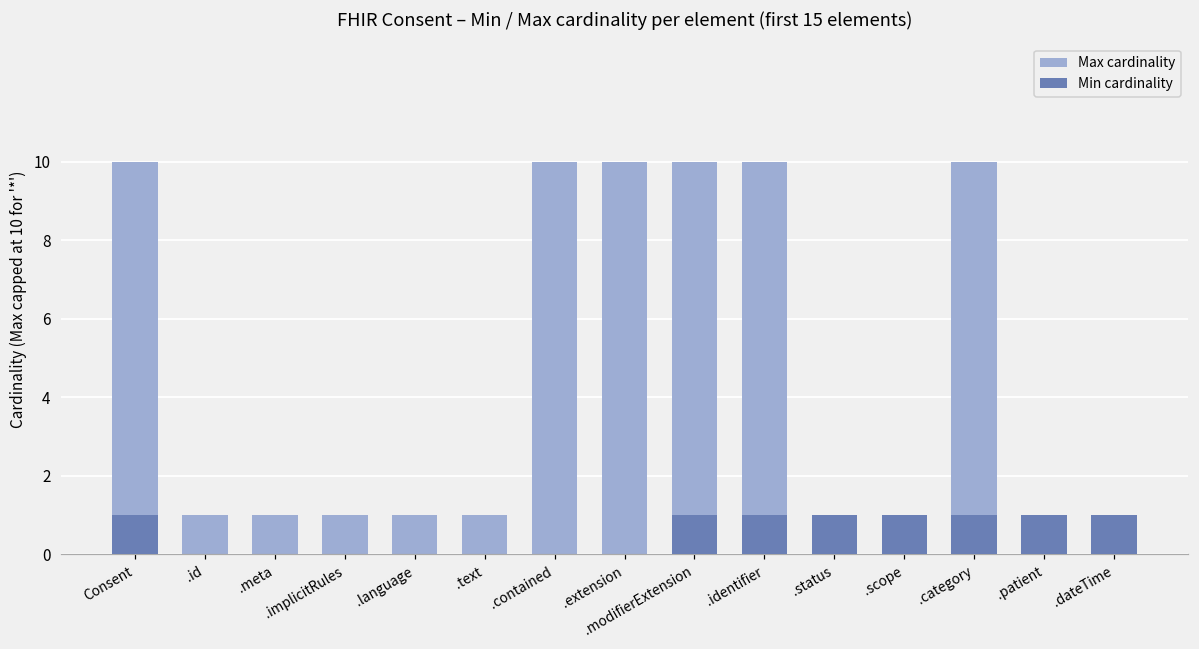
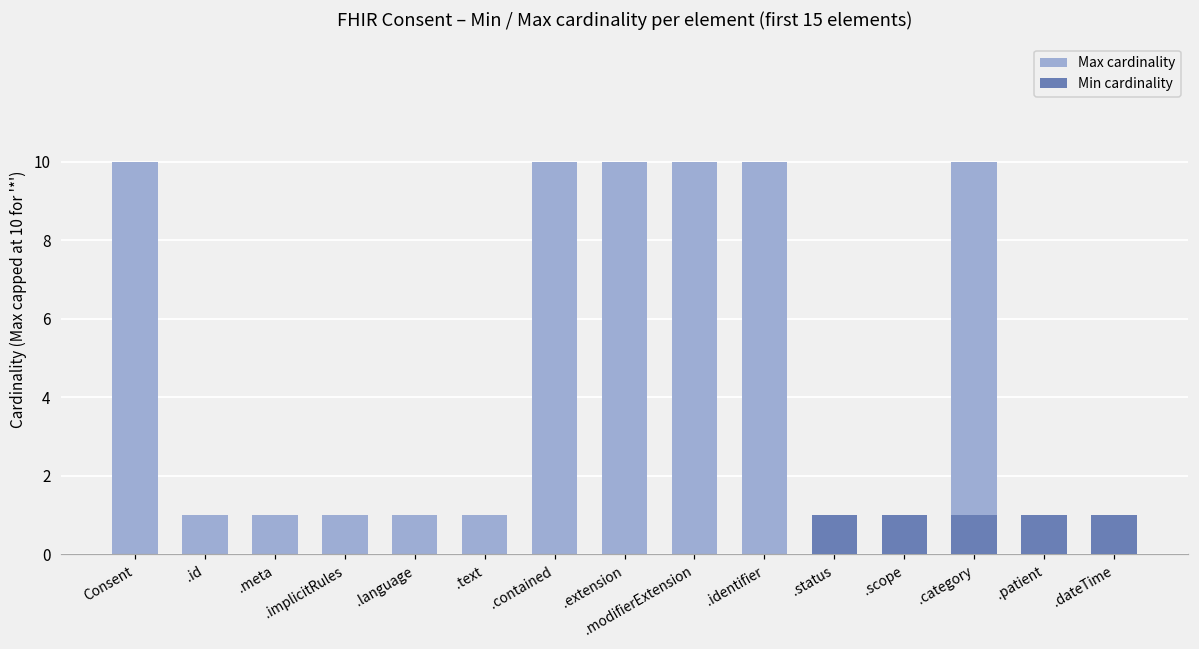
  {
    "Max cardinality": {
      "Consent": 10,
      ".id": 1,
      ".meta": 1,
      ".implicitRules": 1,
      ".language": 1,
      ".text": 1,
      ".contained": 10,
      ".extension": 10,
      ".modifierExtension": 10,
      ".identifier": 10,
      ".status": 1,
      ".scope": 1,
      ".category": 10,
      ".patient": 1,
      ".dateTime": 1
    },
    "Min cardinality": {
-     "Consent": 1,
+     "Consent": 0,
      ".id": 0,
      ".meta": 0,
      ".implicitRules": 0,
      ".language": 0,
      ".text": 0,
      ".contained": 0,
      ".extension": 0,
-     ".modifierExtension": 1,
-     ".identifier": 1,
+     ".modifierExtension": 0,
+     ".identifier": 0,
      ".status": 1,
      ".scope": 1,
      ".patient": 1,
      ".dateTime": 1
    }
  }
